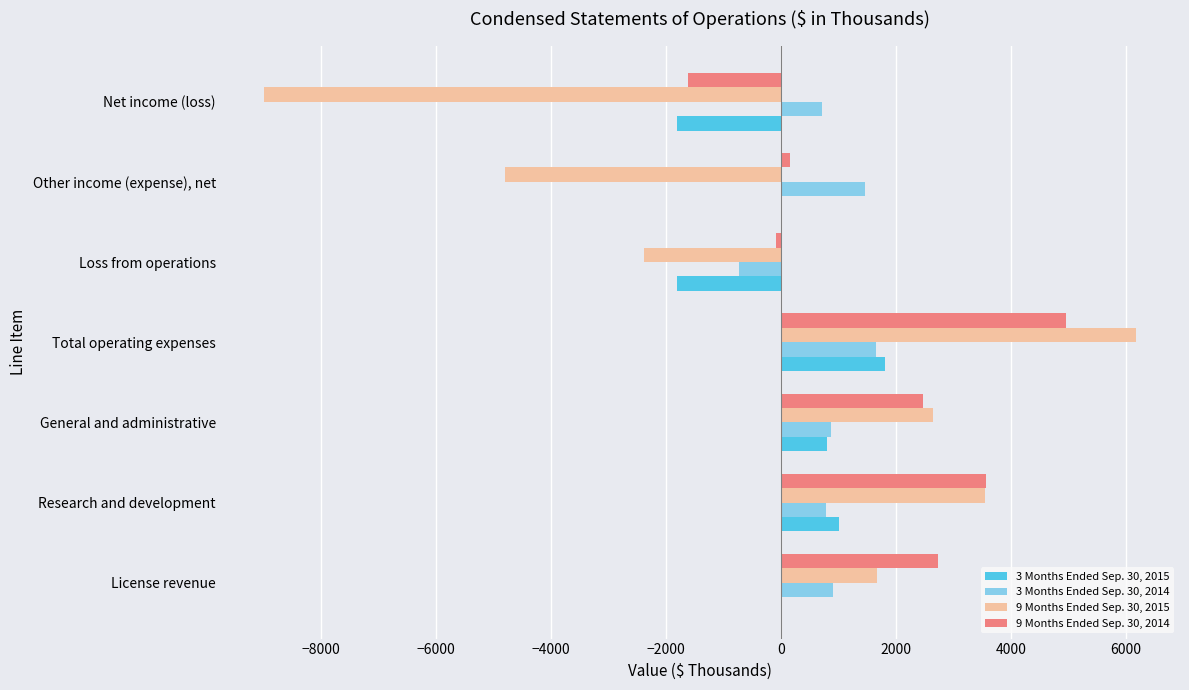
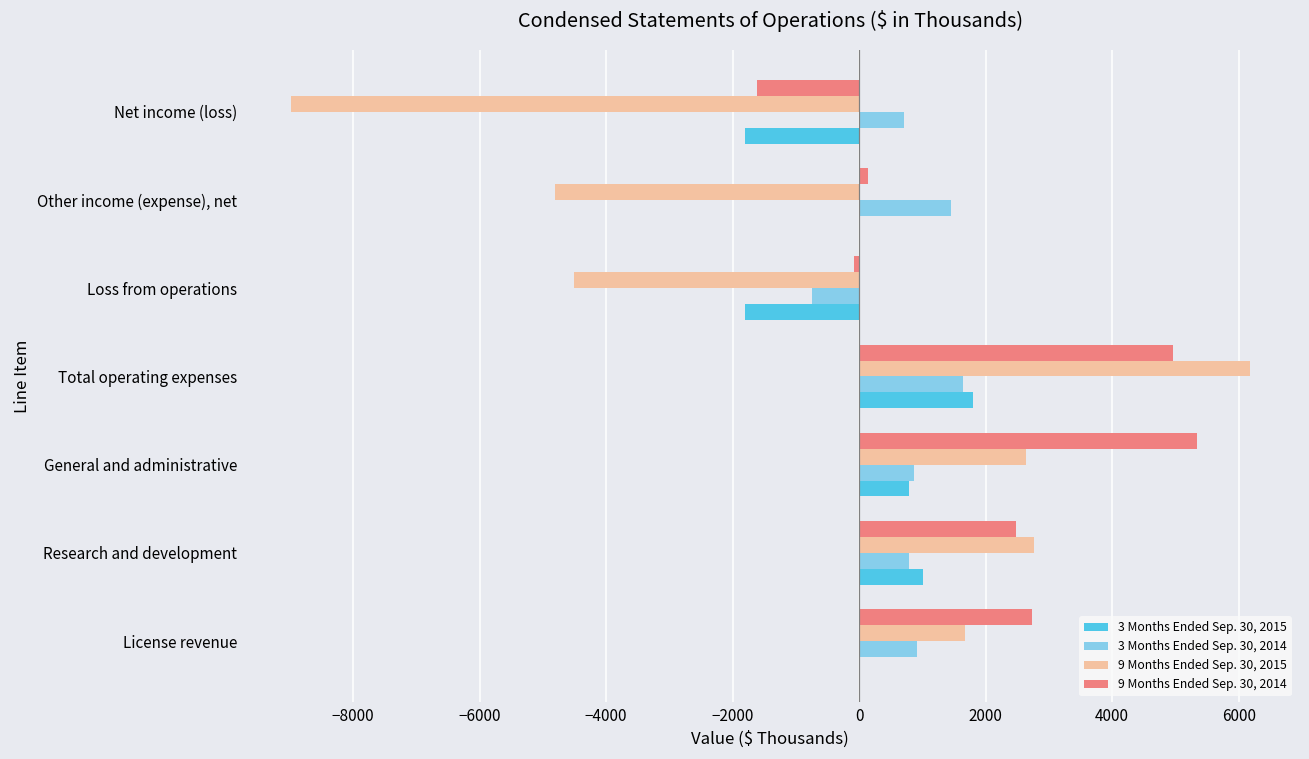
  {
    "9 Months Ended Sep. 30, 2015": {
      "Net income (loss)": -9000,
      "Other income (expense), net": -4800,
-     "Loss from operations": -2400,
+     "Loss from operations": -4500,
      "Total operating expenses": 6200,
      "General and administrative": 2600,
-     "Research and development": 3500,
+     "Research and development": 2800,
      "License revenue": 1700
    },
    "9 Months Ended Sep. 30, 2014": {
      "Net income (loss)": -1600,
      "Other income (expense), net": 100,
      "Loss from operations": -100,
      "Total operating expenses": 5000,
-     "General and administrative": 2500,
-     "Research and development": 3600,
+     "General and administrative": 5300,
+     "Research and development": 2500,
      "License revenue": 2700
    }
  }
